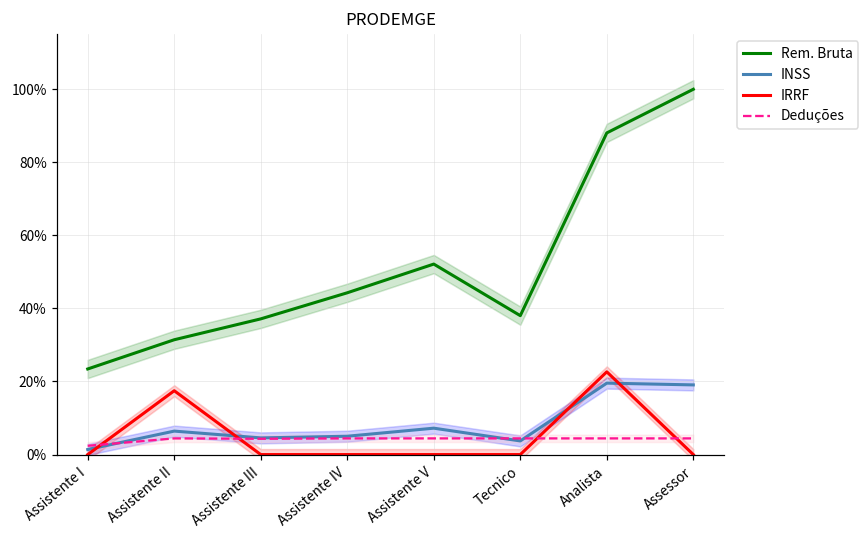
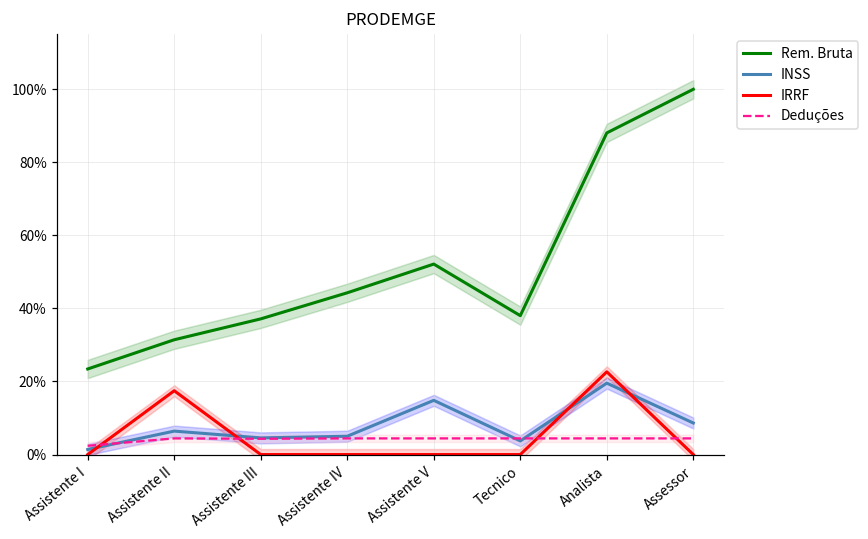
  {
    "INSS": {
      "Assistente II": "6%",
-     "Assistente V": "7%",
+     "Assistente V": "15%",
      "Analista": "20%",
-     "Assessor": "19%"
+     "Assessor": "9%"
    },
    "Deduções": {
      "Assistente II": "4%",
      "Assistente V": "4%",
      "Analista": "4%",
      "Assessor": "4%"
    }
  }
